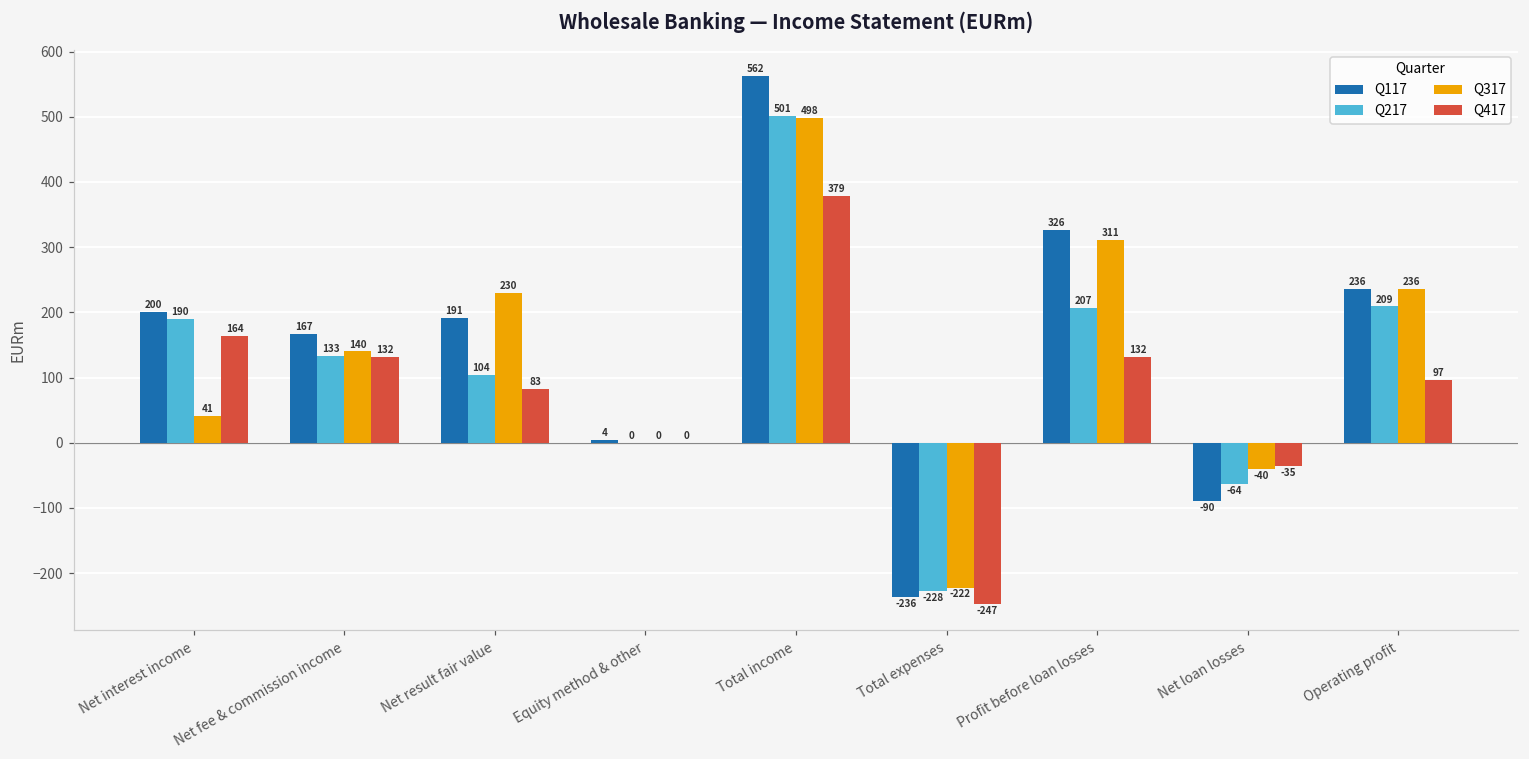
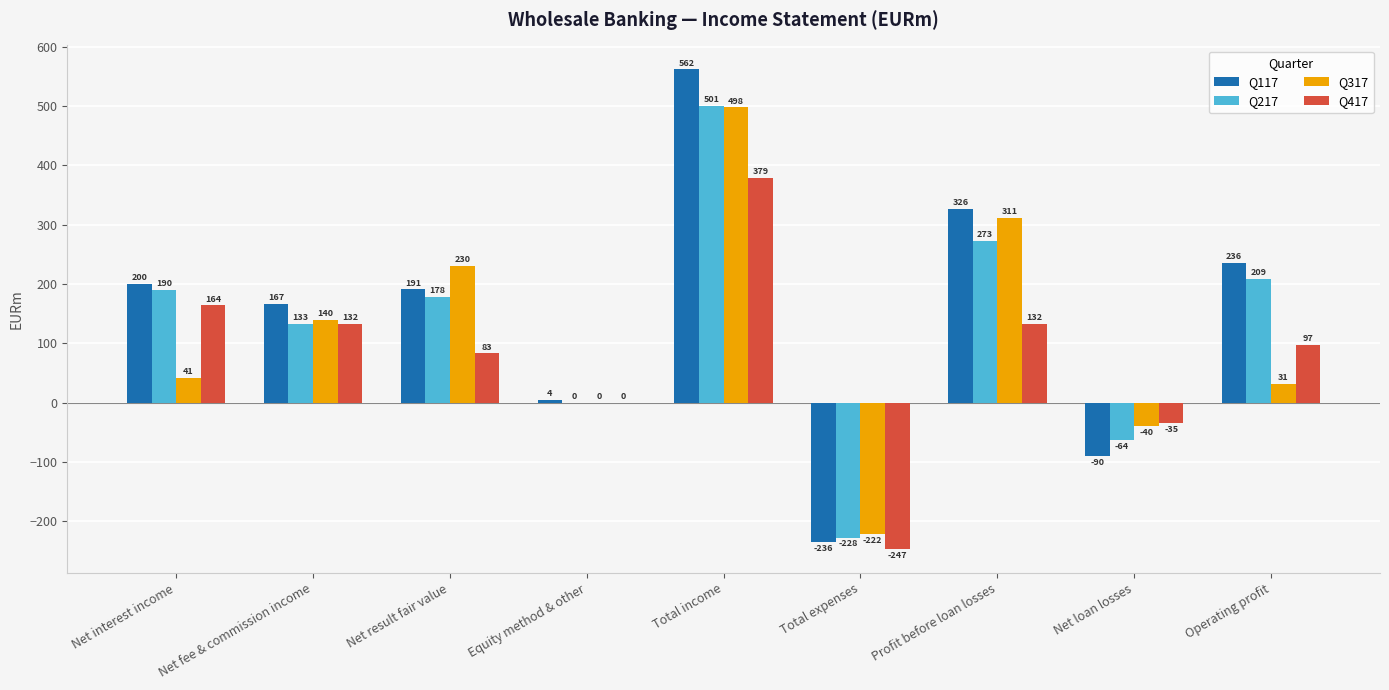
  {
    "Q117": {
      "Net interest income": 200,
      "Net fee & commission income": 167,
      "Net result fair value": 191,
      "Equity method & other": 4,
      "Total income": 562,
      "Total expenses": -236,
      "Profit before loan losses": 326,
      "Net loan losses": -90,
      "Operating profit": 236
    },
    "Q217": {
      "Net interest income": 190,
      "Net fee & commission income": 133,
-     "Net result fair value": 104,
+     "Net result fair value": 178,
      "Equity method & other": 0,
      "Total income": 501,
      "Total expenses": -228,
-     "Profit before loan losses": 207,
+     "Profit before loan losses": 273,
      "Net loan losses": -64,
      "Operating profit": 209
    },
    "Q317": {
      "Net interest income": 41,
      "Net fee & commission income": 140,
      "Net result fair value": 230,
      "Equity method & other": 0,
      "Total income": 498,
      "Total expenses": -222,
      "Profit before loan losses": 311,
      "Net loan losses": -40,
-     "Operating profit": 236
+     "Operating profit": 31
    },
    "Q417": {
      "Net interest income": 164,
      "Net fee & commission income": 132,
      "Net result fair value": 83,
      "Equity method & other": 0,
      "Total income": 379,
      "Total expenses": -247,
      "Profit before loan losses": 132,
      "Net loan losses": -35,
      "Operating profit": 97
    }
  }
